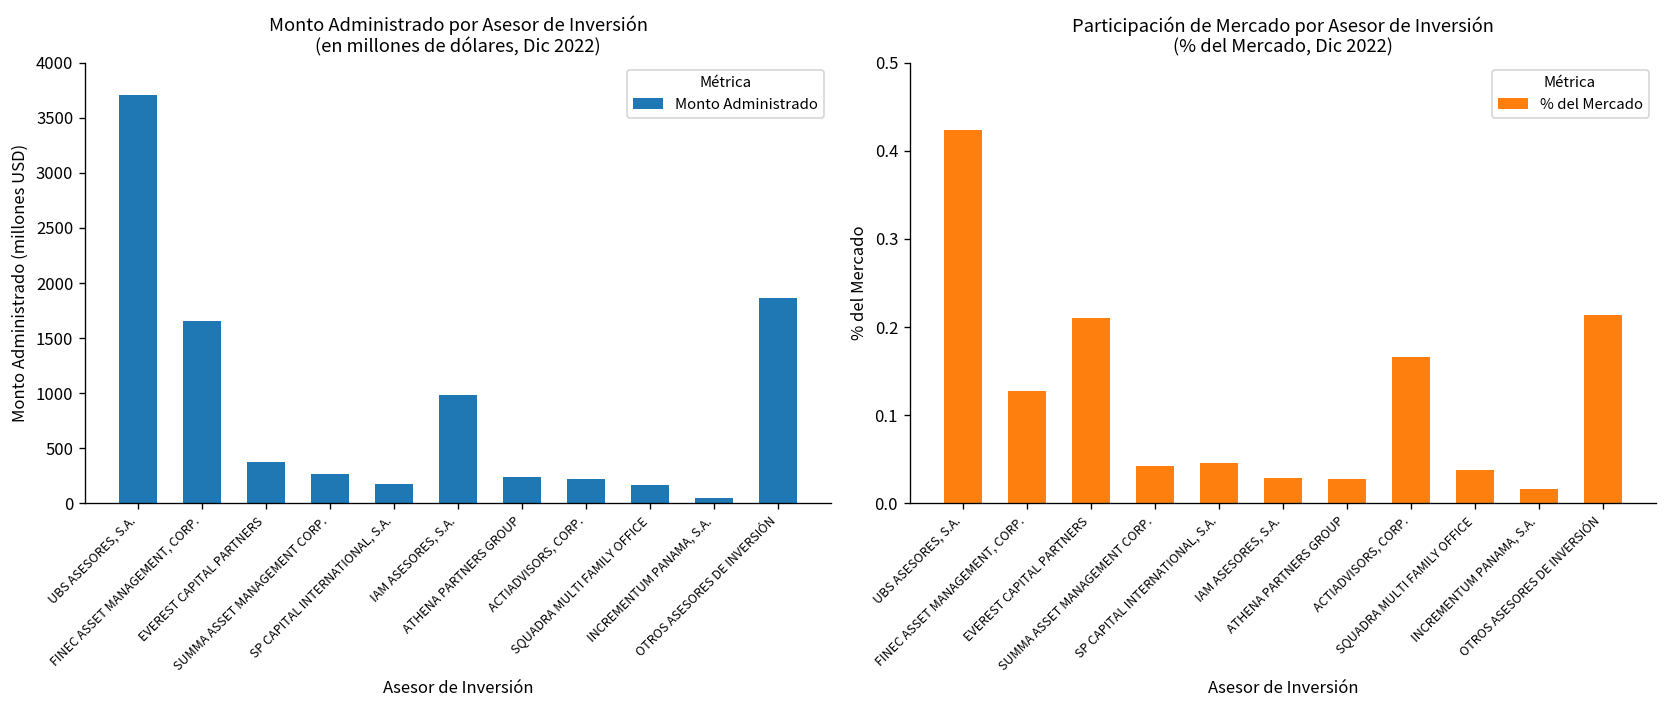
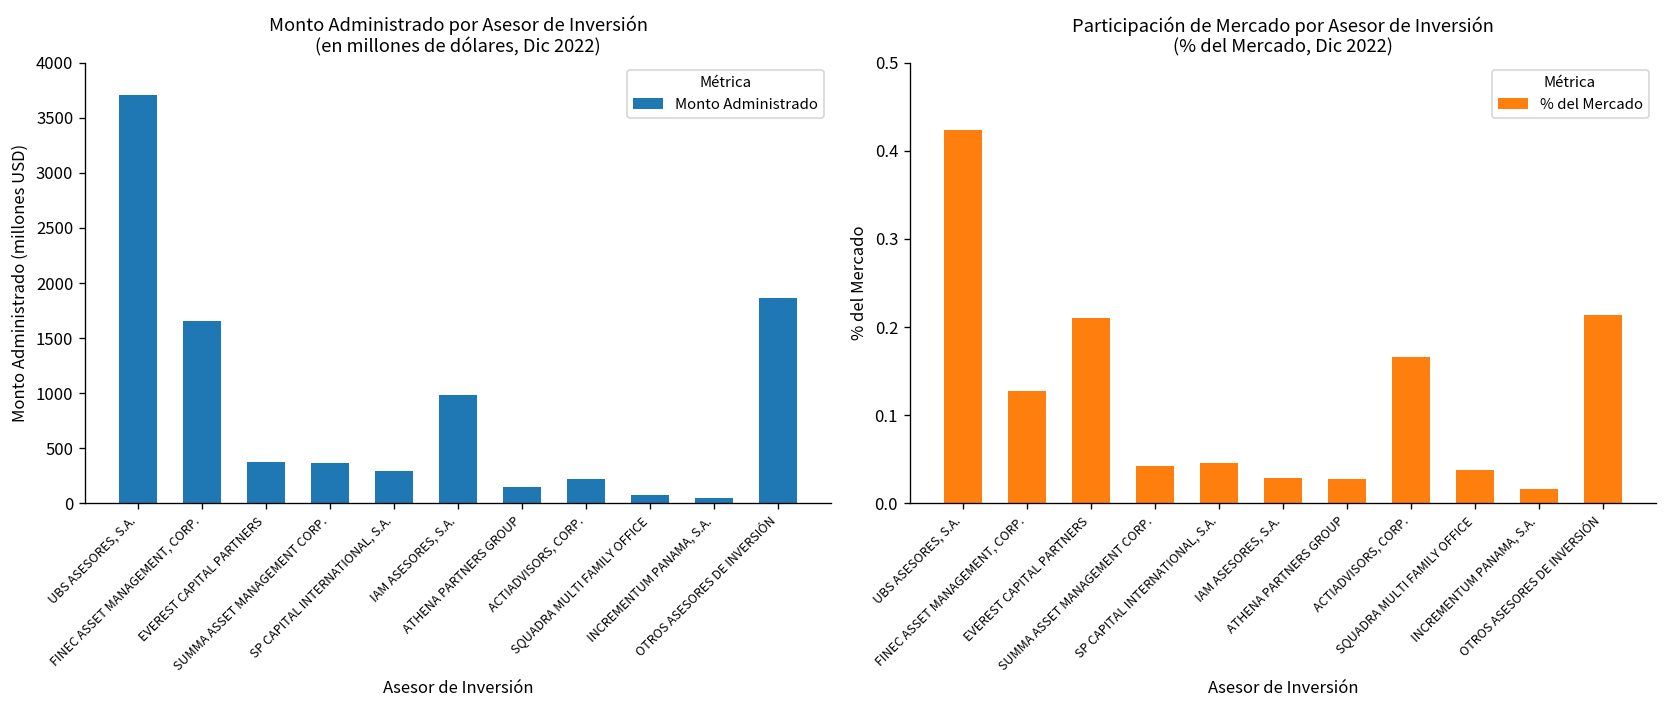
  {
    "Monto Administrado por Asesor de Inversión (en millones de dólares, Dic 2022)": {
      "UBS ASESORES, S.A.": 3700,
      "FINEC ASSET MANAGEMENT, CORP.": 1700,
      "EVEREST CAPITAL PARTNERS": 400,
-     "SUMMA ASSET MANAGEMENT CORP.": 300,
-     "SP CAPITAL INTERNATIONAL, S.A.": 200,
+     "SUMMA ASSET MANAGEMENT CORP.": 400,
+     "SP CAPITAL INTERNATIONAL, S.A.": 300,
      "IAM ASESORES, S.A.": 1000,
-     "ATHENA PARTNERS GROUP": 200,
+     "ATHENA PARTNERS GROUP": 100,
      "ACTIADVISORS, CORP.": 200,
-     "SQUADRA MULTI FAMILY OFFICE": 200,
+     "SQUADRA MULTI FAMILY OFFICE": 100,
      "INCREMENTUM PANAMA, S.A.": 0,
      "OTROS ASESORES DE INVERSIÓN": 1900
    },
    "Participación de Mercado por Asesor de Inversión (% del Mercado, Dic 2022)": {
      "UBS ASESORES, S.A.": 0.42,
      "FINEC ASSET MANAGEMENT, CORP.": 0.13,
      "EVEREST CAPITAL PARTNERS": 0.21,
      "SUMMA ASSET MANAGEMENT CORP.": 0.04,
      "SP CAPITAL INTERNATIONAL, S.A.": 0.05,
      "IAM ASESORES, S.A.": 0.03,
      "ATHENA PARTNERS GROUP": 0.03,
      "ACTIADVISORS, CORP.": 0.17,
      "SQUADRA MULTI FAMILY OFFICE": 0.04,
      "INCREMENTUM PANAMA, S.A.": 0.02,
      "OTROS ASESORES DE INVERSIÓN": 0.21
    }
  }
